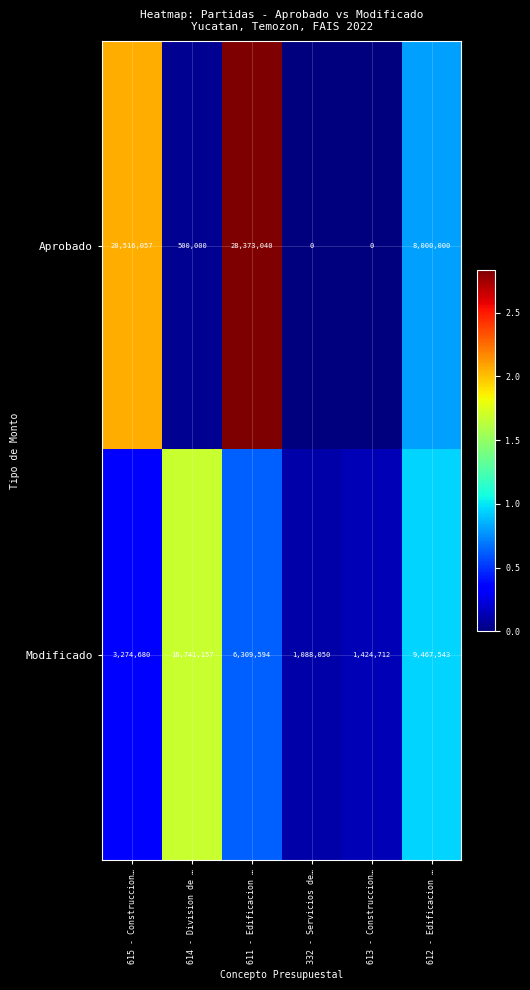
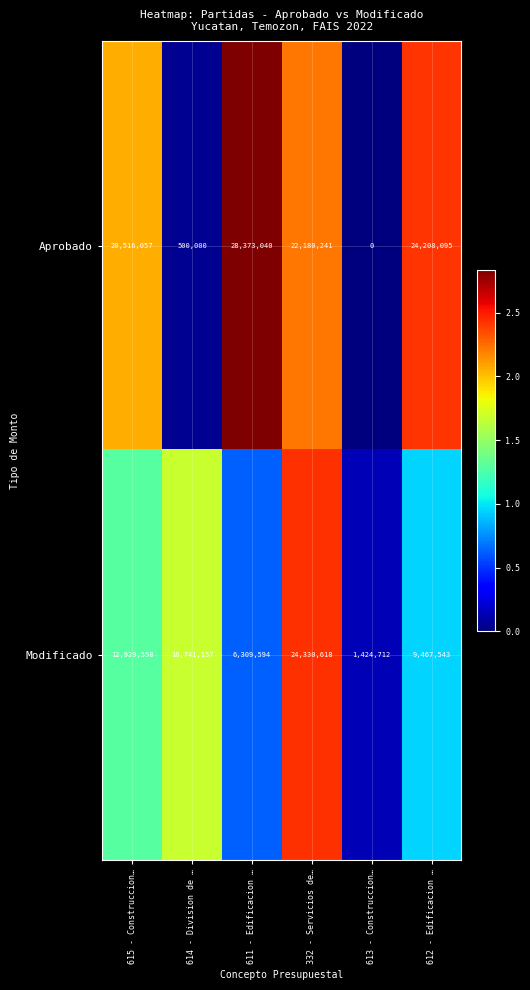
  {
    "Aprobado": {
      "615 - Construccion…": "20,516,057",
      "614 - Division de …": "500,000",
      "611 - Edificacion …": "28,373,040",
-     "332 - Servicios de…": "0",
+     "332 - Servicios de…": "22,180,241",
      "613 - Construccion…": "0",
-     "612 - Edificacion …": "8,000,000"
+     "612 - Edificacion …": "24,208,095"
    },
    "Modificado": {
-     "615 - Construccion…": "3,274,680",
+     "615 - Construccion…": "12,929,558",
      "614 - Division de …": "16,741,157",
      "611 - Edificacion …": "6,309,594",
-     "332 - Servicios de…": "1,088,050",
+     "332 - Servicios de…": "24,330,618",
      "613 - Construccion…": "1,424,712",
      "612 - Edificacion …": "9,467,543"
    }
  }
